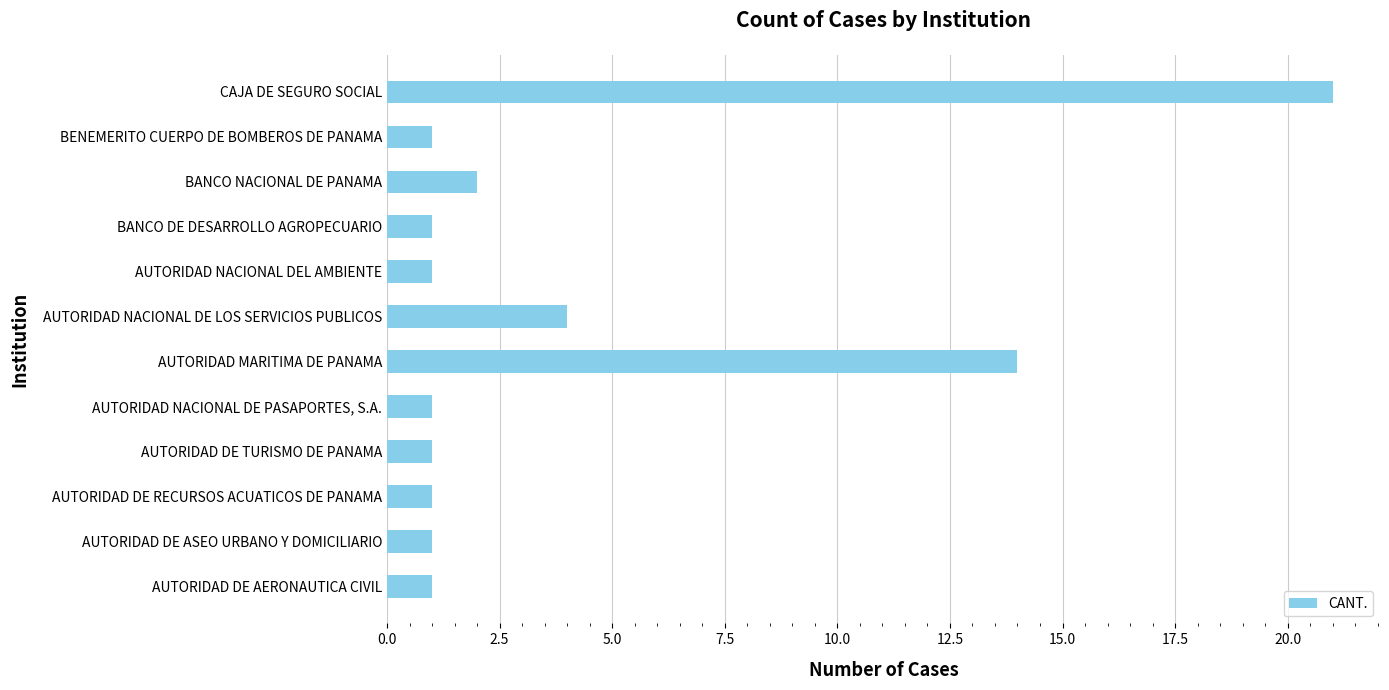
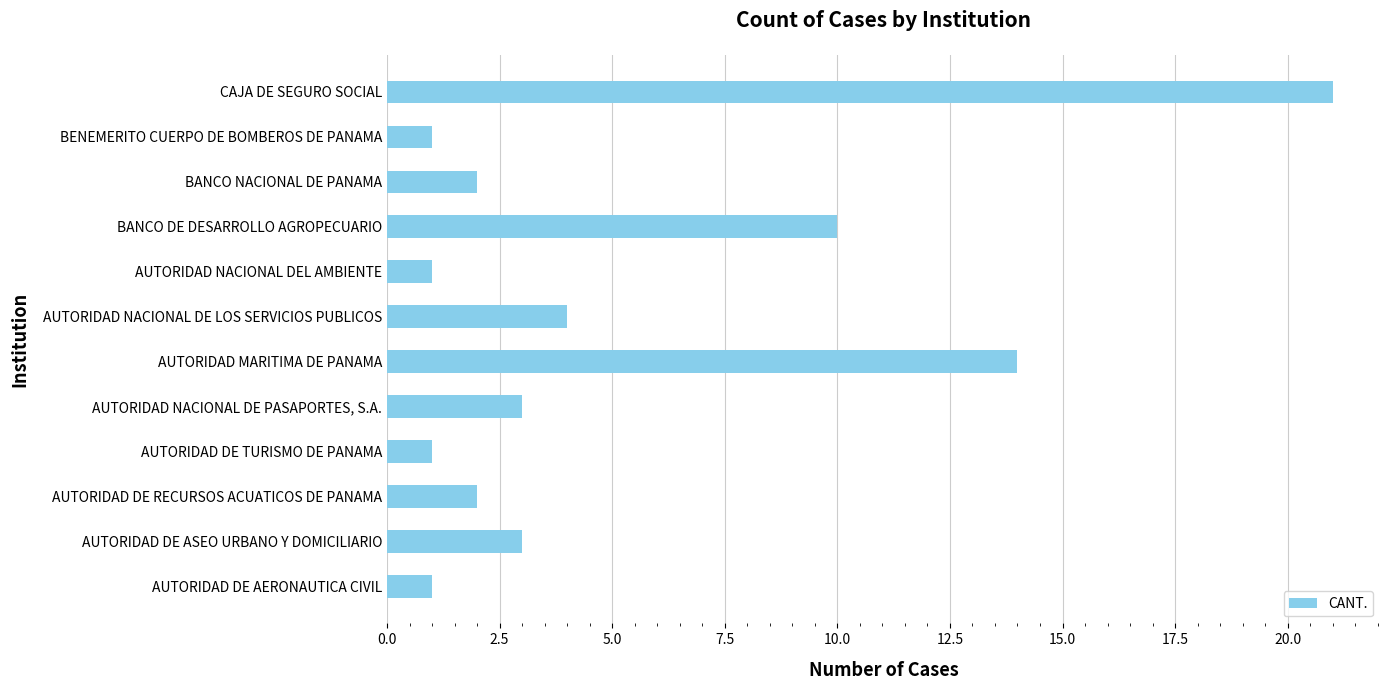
  {
    "CAJA DE SEGURO SOCIAL": 21,
    "BENEMERITO CUERPO DE BOMBEROS DE PANAMA": 1,
    "BANCO NACIONAL DE PANAMA": 2,
-   "BANCO DE DESARROLLO AGROPECUARIO": 1,
+   "BANCO DE DESARROLLO AGROPECUARIO": 10,
    "AUTORIDAD NACIONAL DEL AMBIENTE": 1,
    "AUTORIDAD NACIONAL DE LOS SERVICIOS PUBLICOS": 4,
    "AUTORIDAD MARITIMA DE PANAMA": 14,
-   "AUTORIDAD NACIONAL DE PASAPORTES, S.A.": 1,
+   "AUTORIDAD NACIONAL DE PASAPORTES, S.A.": 3,
    "AUTORIDAD DE TURISMO DE PANAMA": 1,
-   "AUTORIDAD DE RECURSOS ACUATICOS DE PANAMA": 1,
-   "AUTORIDAD DE ASEO URBANO Y DOMICILIARIO": 1,
+   "AUTORIDAD DE RECURSOS ACUATICOS DE PANAMA": 2,
+   "AUTORIDAD DE ASEO URBANO Y DOMICILIARIO": 3,
    "AUTORIDAD DE AERONAUTICA CIVIL": 1
  }
